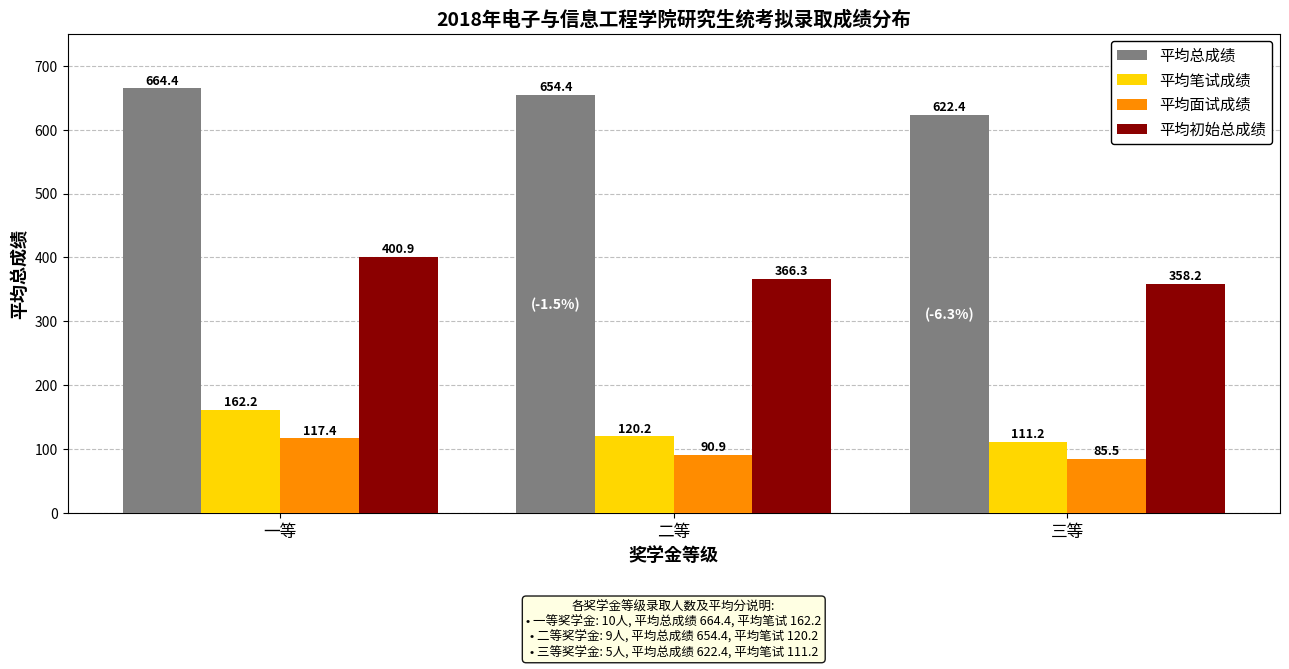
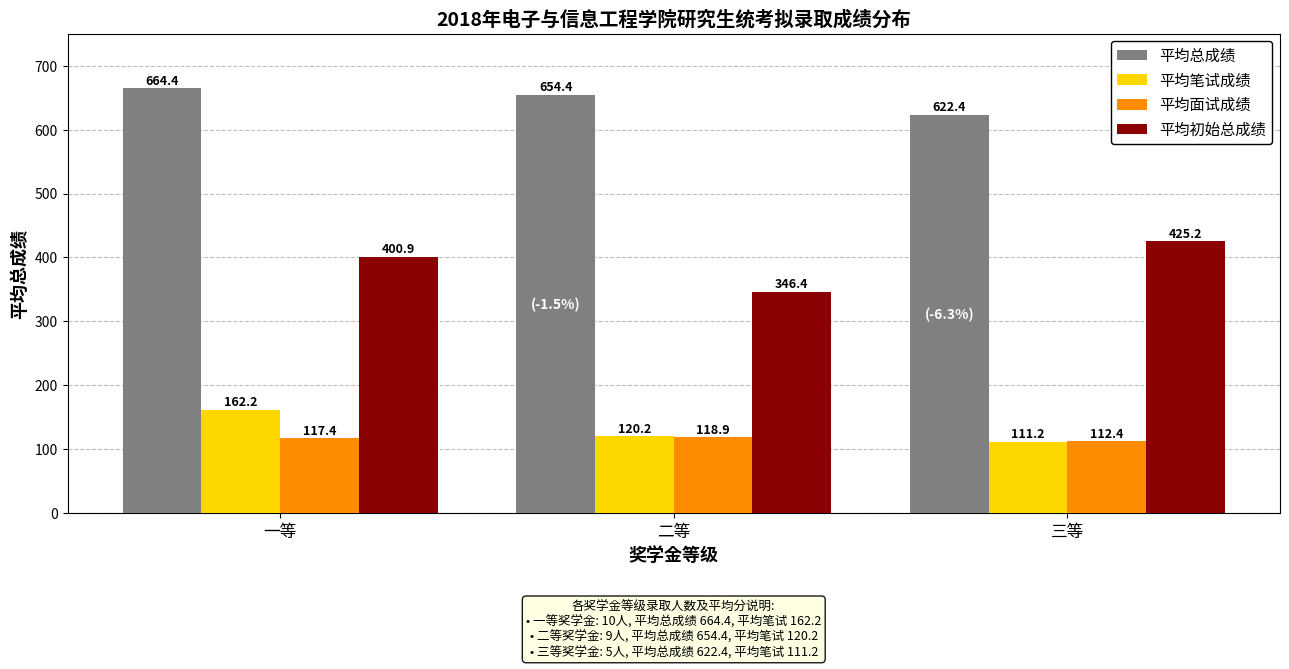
  {
    "平均总成绩": {
      "一等": 664.4,
      "二等": 654.4,
      "三等": 622.4
    },
    "平均笔试成绩": {
      "一等": 162.2,
      "二等": 120.2,
      "三等": 111.2
    },
    "平均面试成绩": {
      "一等": 117.4,
-     "二等": 90.9,
-     "三等": 85.5
+     "二等": 118.9,
+     "三等": 112.4
    },
    "平均初始总成绩": {
      "一等": 400.9,
-     "二等": 366.3,
-     "三等": 358.2
+     "二等": 346.4,
+     "三等": 425.2
    }
  }
